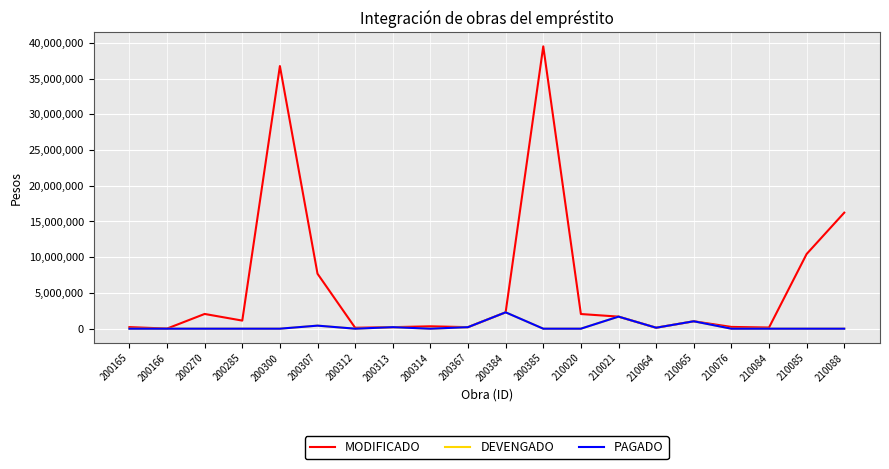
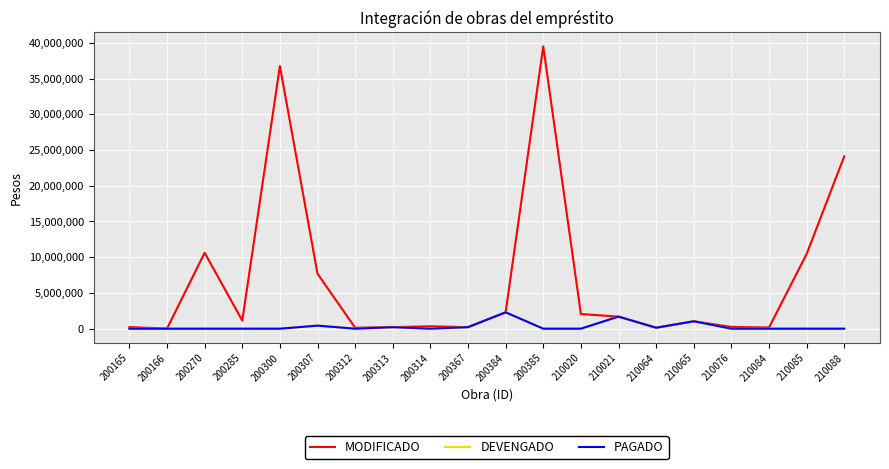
  {
    "MODIFICADO": {
-     "200270": "2,000,000",
+     "200270": "11,000,000",
      "200285": "1,000,000",
      "200300": "37,000,000",
      "200307": "8,000,000",
      "200385": "39,000,000",
      "210020": "2,000,000",
      "210085": "10,000,000",
-     "210088": "16,000,000"
+     "210088": "24,000,000"
    },
    "PAGADO": {
      "200270": "0",
      "200285": "0",
      "200300": "0",
      "200307": "0",
      "200385": "0",
      "210020": "0",
      "210085": "0",
      "210088": "0"
    }
  }
